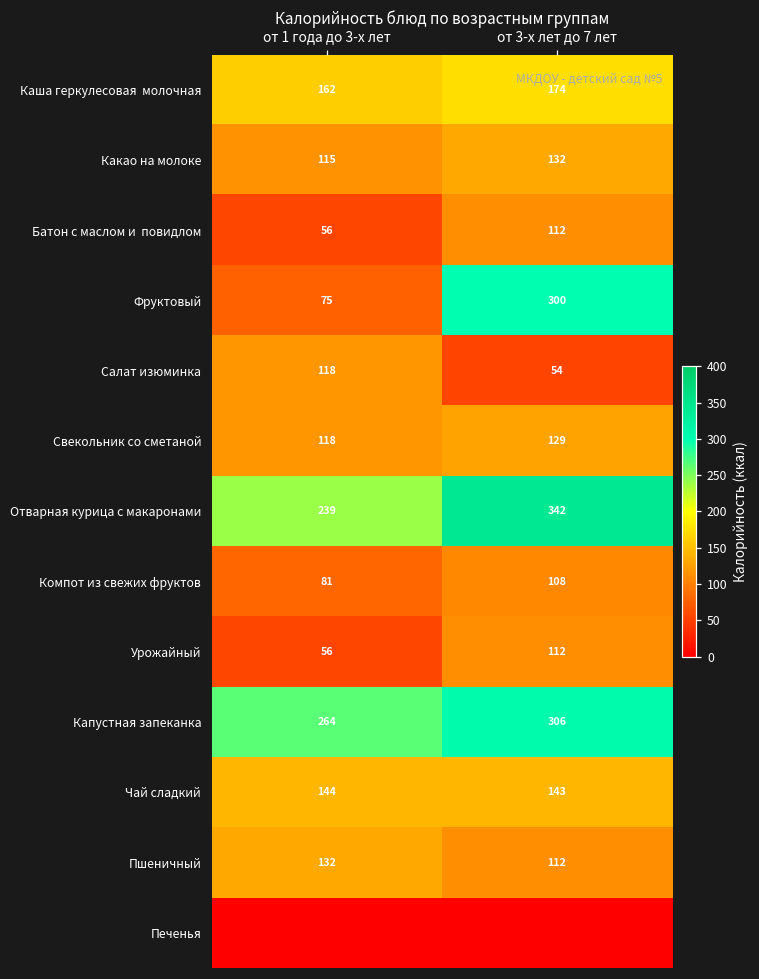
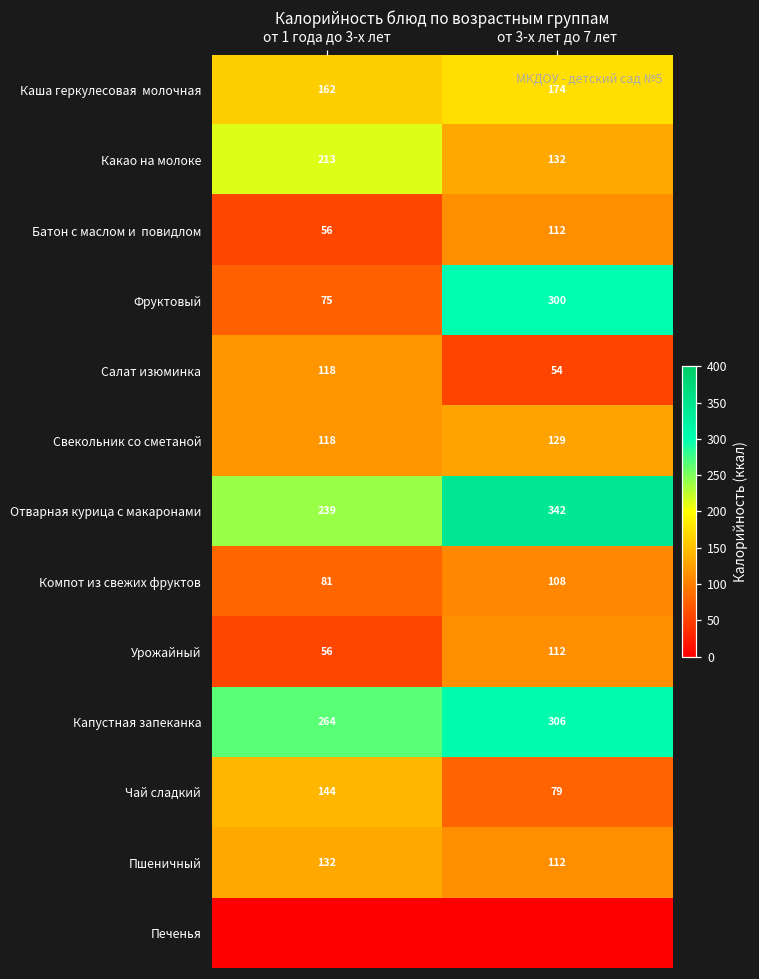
  {
    "Каша геркулесовая молочная": {
      "от 1 года до 3-х лет": 162
    },
    "Какао на молоке": {
-     "от 1 года до 3-х лет": 115,
+     "от 1 года до 3-х лет": 213,
      "от 3-х лет до 7 лет": 132
    },
    "Батон с маслом и повидлом": {
      "от 1 года до 3-х лет": 56,
      "от 3-х лет до 7 лет": 112
    },
    "Фруктовый": {
      "от 1 года до 3-х лет": 75,
      "от 3-х лет до 7 лет": 300
    },
    "Салат изюминка": {
      "от 1 года до 3-х лет": 118,
      "от 3-х лет до 7 лет": 54
    },
    "Свекольник со сметаной": {
      "от 1 года до 3-х лет": 118,
      "от 3-х лет до 7 лет": 129
    },
    "Отварная курица с макаронами": {
      "от 1 года до 3-х лет": 239,
      "от 3-х лет до 7 лет": 342
    },
    "Компот из свежих фруктов": {
      "от 1 года до 3-х лет": 81,
      "от 3-х лет до 7 лет": 108
    },
    "Урожайный": {
      "от 1 года до 3-х лет": 56,
      "от 3-х лет до 7 лет": 112
    },
    "Капустная запеканка": {
      "от 1 года до 3-х лет": 264,
      "от 3-х лет до 7 лет": 306
    },
    "Чай сладкий": {
      "от 1 года до 3-х лет": 144,
-     "от 3-х лет до 7 лет": 143
+     "от 3-х лет до 7 лет": 79
    },
    "Пшеничный": {
      "от 1 года до 3-х лет": 132,
      "от 3-х лет до 7 лет": 112
    }
  }
